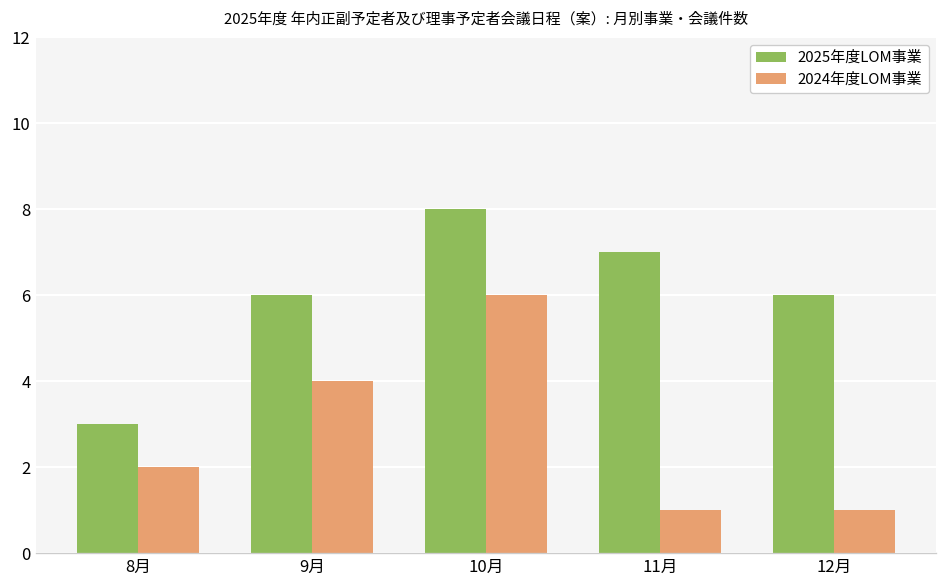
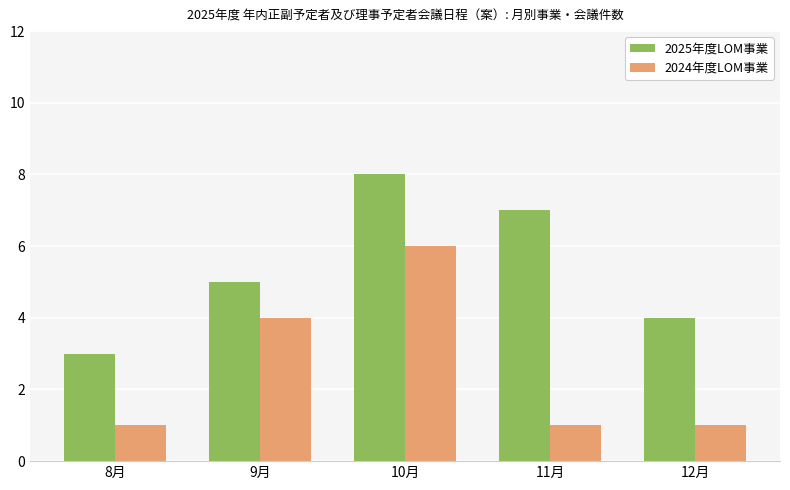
  {
    "2025年度LOM事業": {
      "8月": 3,
-     "9月": 6,
+     "9月": 5,
      "10月": 8,
      "11月": 7,
-     "12月": 6
+     "12月": 4
    },
    "2024年度LOM事業": {
-     "8月": 2,
+     "8月": 1,
      "9月": 4,
      "10月": 6,
      "11月": 1,
      "12月": 1
    }
  }
